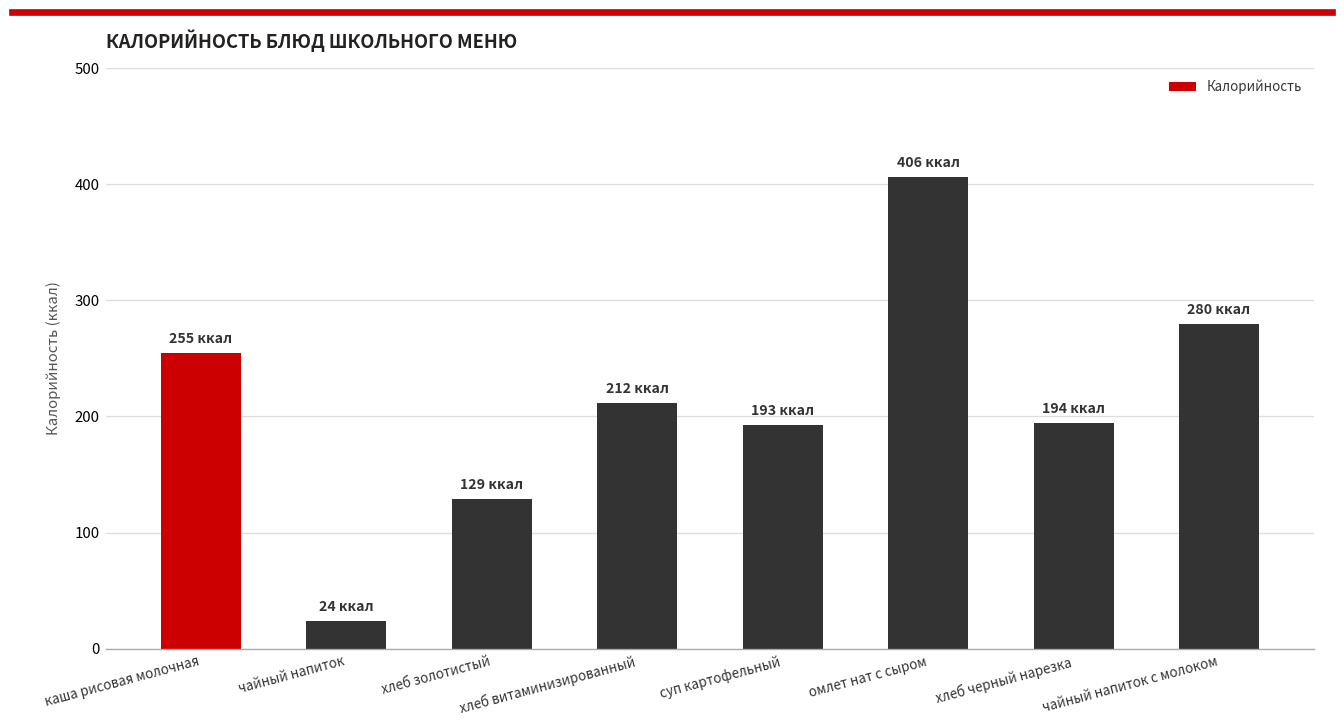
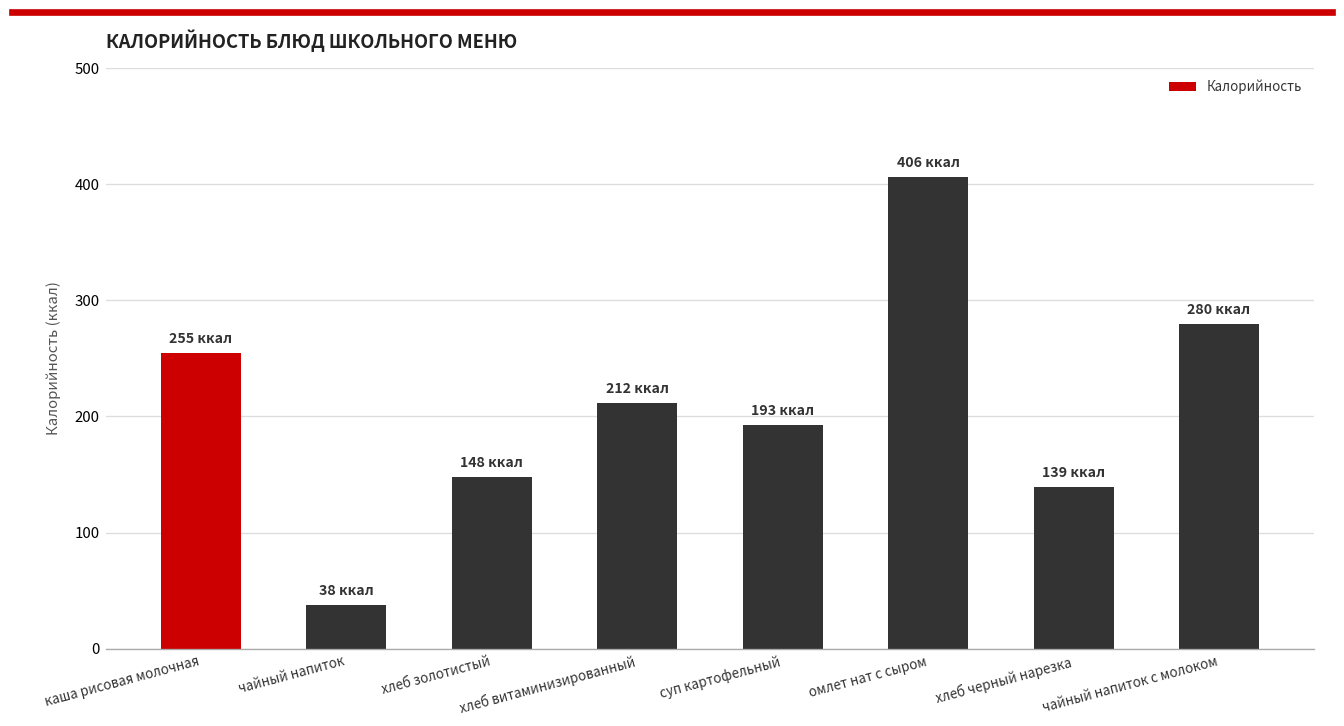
  {
    "каша рисовая молочная": 255,
-   "чайный напиток": 24,
-   "хлеб золотистый": 129,
+   "чайный напиток": 38,
+   "хлеб золотистый": 148,
    "хлеб витаминизированный": 212,
    "суп картофельный": 193,
    "омлет нат с сыром": 406,
-   "хлеб черный нарезка": 194,
+   "хлеб черный нарезка": 139,
    "чайный напиток с молоком": 280
  }
